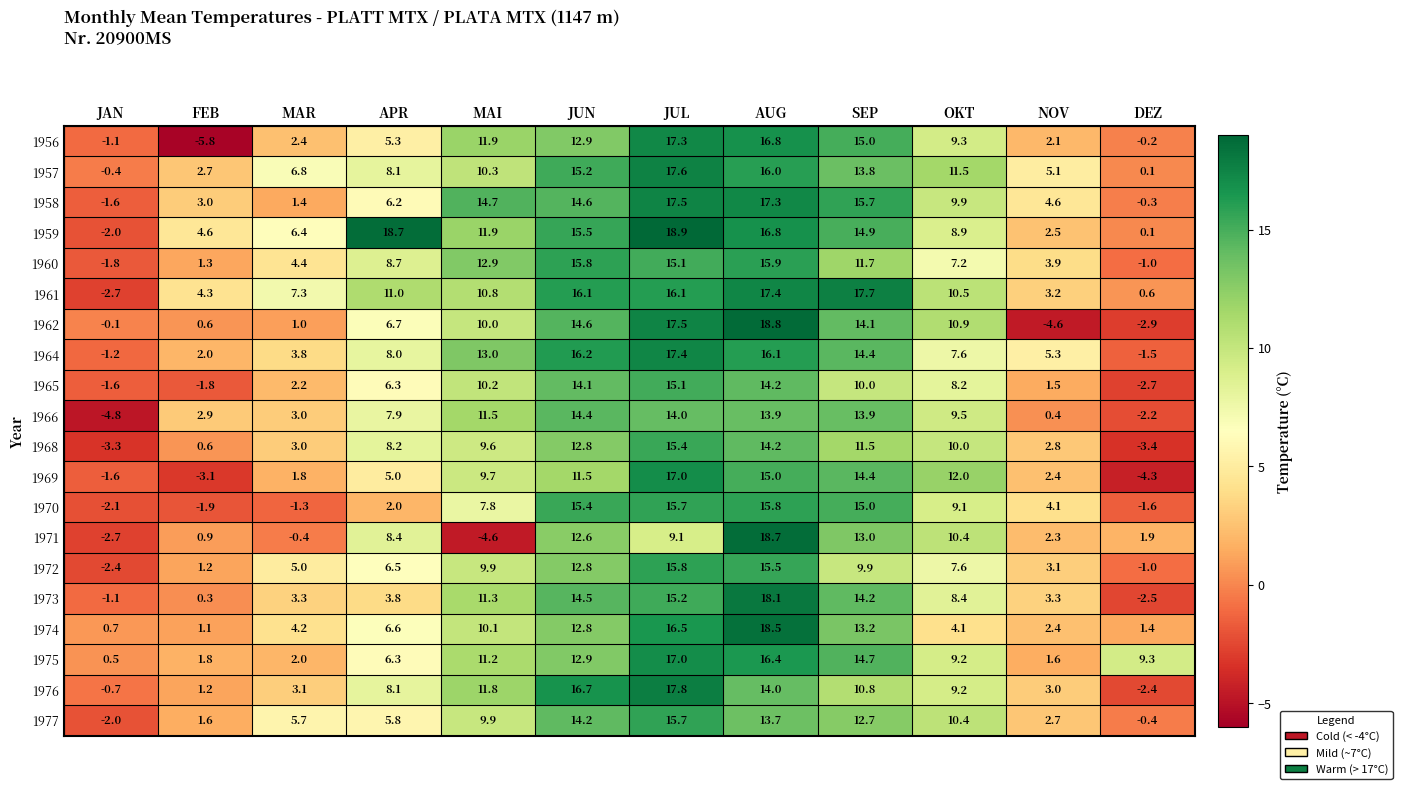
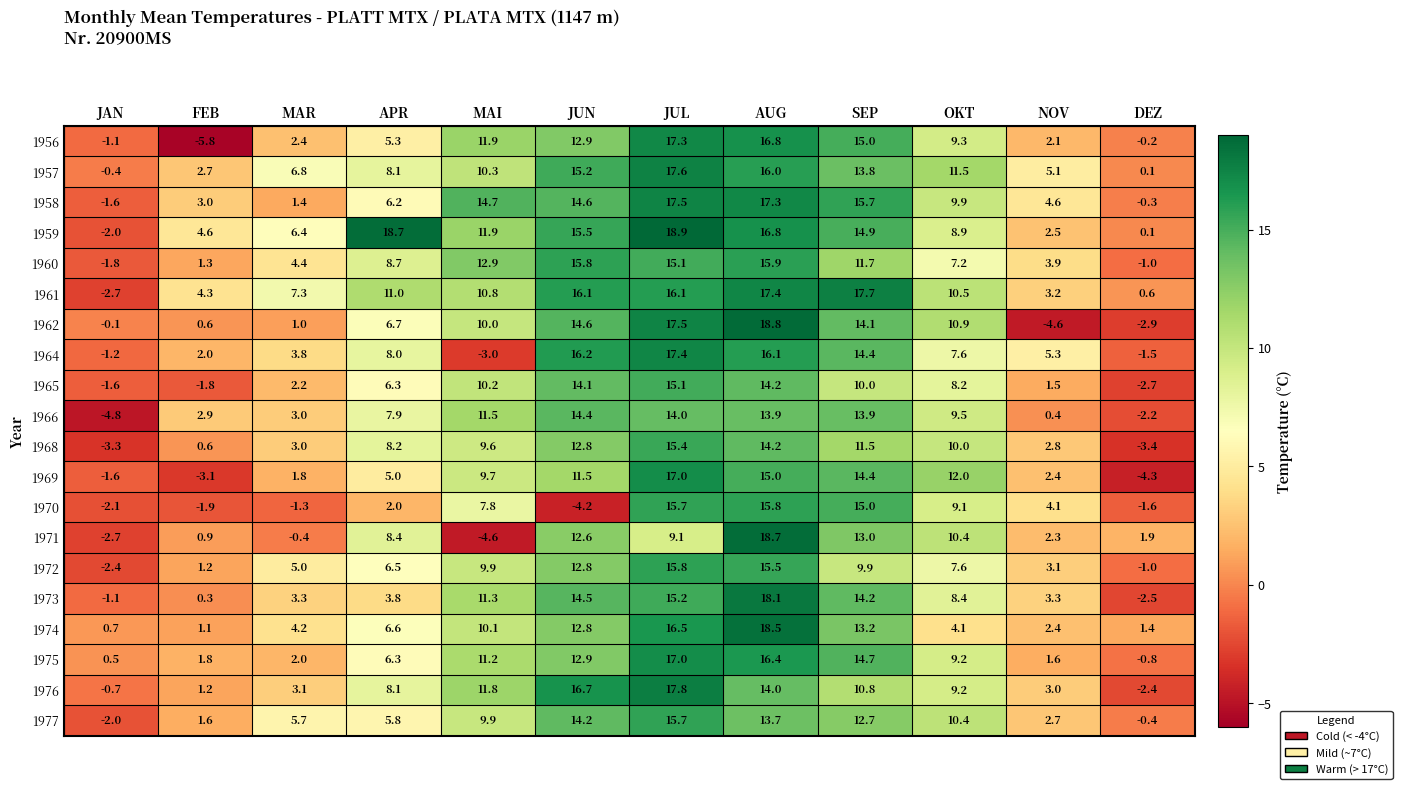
  {
    "1964": {
      "JAN": -1.2,
      "FEB": 2.0,
      "MAR": 3.8,
      "APR": 8.0,
-     "MAI": 13.0,
+     "MAI": -3.0,
      "JUN": 16.2,
      "JUL": 17.4,
      "AUG": 16.1,
      "SEP": 14.4,
      "OKT": 7.6,
      "NOV": 5.3,
      "DEZ": -1.5
    },
    "1970": {
      "JAN": -2.1,
      "FEB": -1.9,
      "MAR": -1.3,
      "APR": 2.0,
      "MAI": 7.8,
-     "JUN": 15.4,
+     "JUN": -4.2,
      "JUL": 15.7,
      "AUG": 15.8,
      "SEP": 15.0,
      "OKT": 9.1,
      "NOV": 4.1,
      "DEZ": -1.6
    },
    "1975": {
      "JAN": 0.5,
      "FEB": 1.8,
      "MAR": 2.0,
      "APR": 6.3,
      "MAI": 11.2,
      "JUN": 12.9,
      "JUL": 17.0,
      "AUG": 16.4,
      "SEP": 14.7,
      "OKT": 9.2,
      "NOV": 1.6,
-     "DEZ": 9.3
+     "DEZ": -0.8
    }
  }
